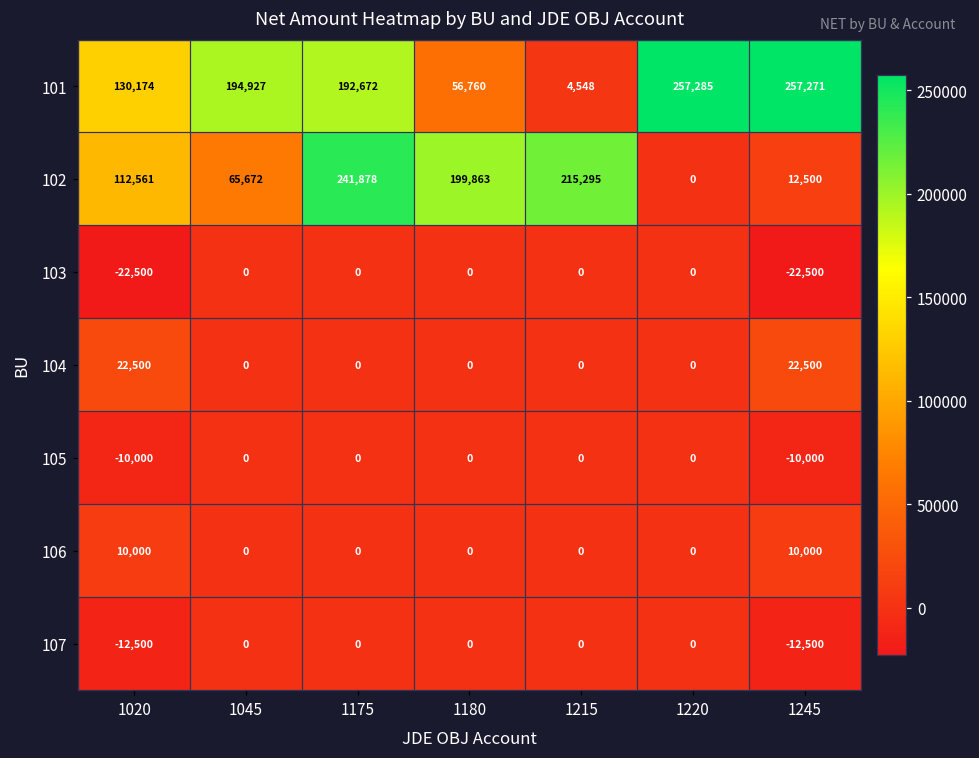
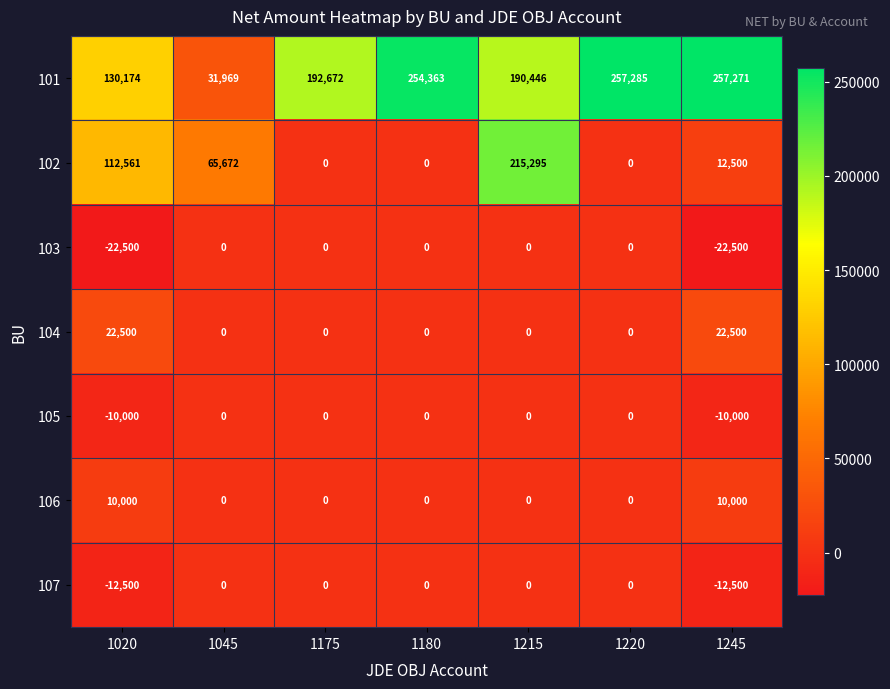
  {
    "101": {
      "1020": "130,174",
-     "1045": "194,927",
+     "1045": "31,969",
      "1175": "192,672",
-     "1180": "56,760",
-     "1215": "4,548",
+     "1180": "254,363",
+     "1215": "190,446",
      "1220": "257,285",
      "1245": "257,271"
    },
    "102": {
      "1020": "112,561",
      "1045": "65,672",
-     "1175": "241,878",
-     "1180": "199,863",
+     "1175": "0",
+     "1180": "0",
      "1215": "215,295",
      "1220": "0",
      "1245": "12,500"
    },
    "103": {
      "1020": "-22,500",
      "1045": "0",
      "1175": "0",
      "1180": "0",
      "1215": "0",
      "1220": "0",
      "1245": "-22,500"
    },
    "104": {
      "1020": "22,500",
      "1045": "0",
      "1175": "0",
      "1180": "0",
      "1215": "0",
      "1220": "0",
      "1245": "22,500"
    },
    "105": {
      "1020": "-10,000",
      "1045": "0",
      "1175": "0",
      "1180": "0",
      "1215": "0",
      "1220": "0",
      "1245": "-10,000"
    },
    "106": {
      "1020": "10,000",
      "1045": "0",
      "1175": "0",
      "1180": "0",
      "1215": "0",
      "1220": "0",
      "1245": "10,000"
    },
    "107": {
      "1020": "-12,500",
      "1045": "0",
      "1175": "0",
      "1180": "0",
      "1215": "0",
      "1220": "0",
      "1245": "-12,500"
    }
  }
